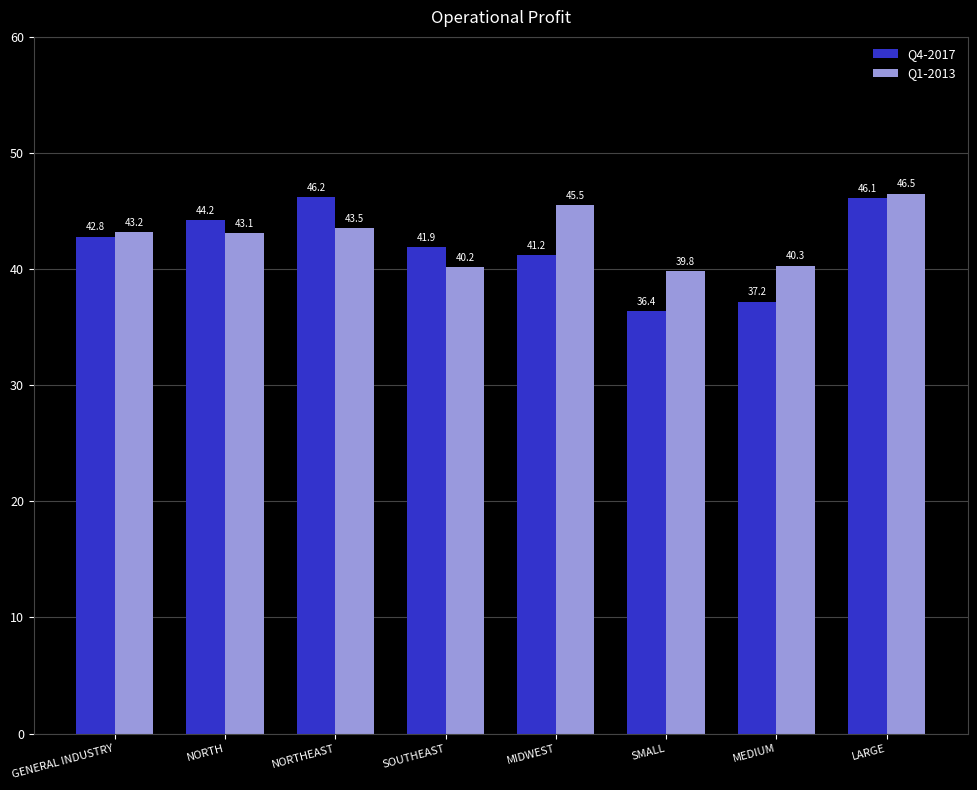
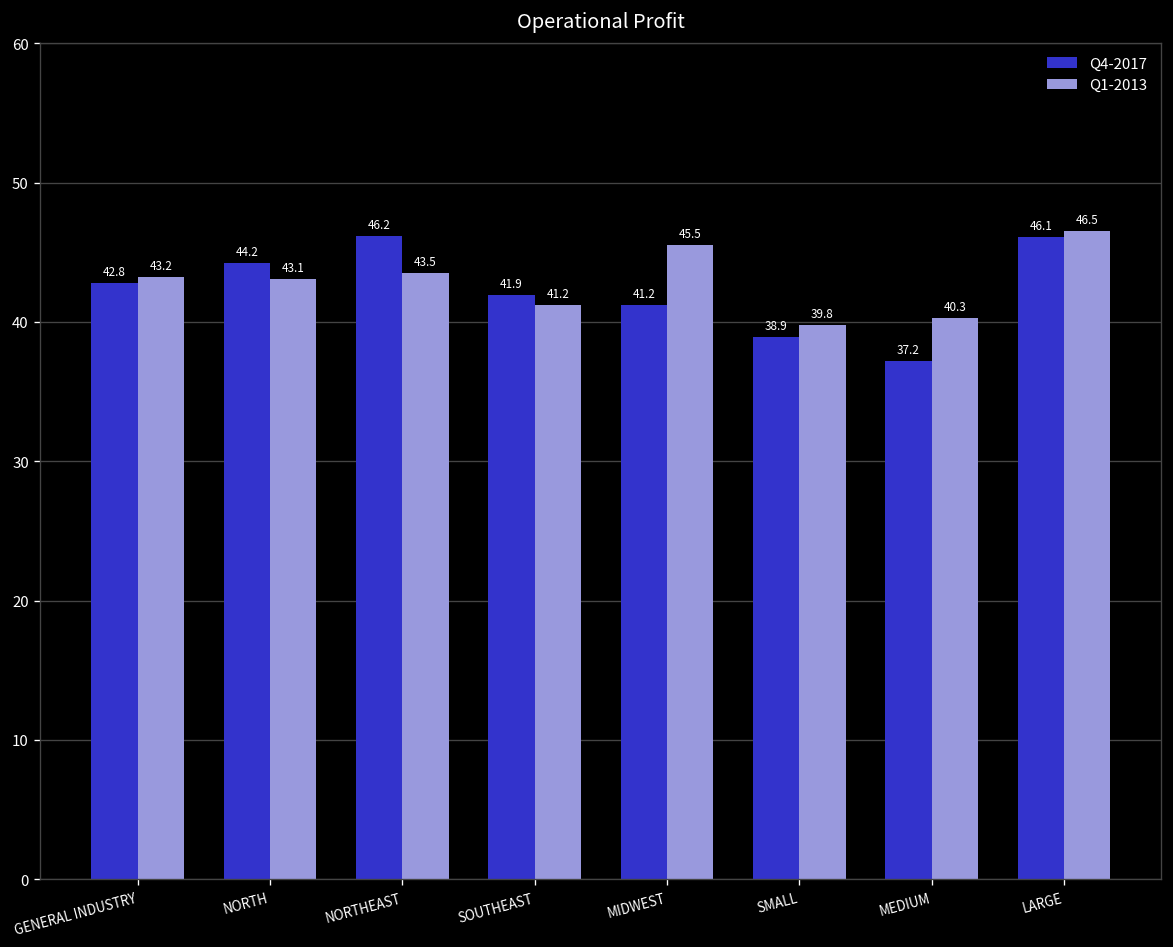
  {
    "Q4-2017": {
      "GENERAL INDUSTRY": 42.8,
      "NORTH": 44.2,
      "NORTHEAST": 46.2,
      "SOUTHEAST": 41.9,
      "MIDWEST": 41.2,
-     "SMALL": 36.4,
+     "SMALL": 38.9,
      "MEDIUM": 37.2,
      "LARGE": 46.1
    },
    "Q1-2013": {
      "GENERAL INDUSTRY": 43.2,
      "NORTH": 43.1,
      "NORTHEAST": 43.5,
-     "SOUTHEAST": 40.2,
+     "SOUTHEAST": 41.2,
      "MIDWEST": 45.5,
      "SMALL": 39.8,
      "MEDIUM": 40.3,
      "LARGE": 46.5
    }
  }
